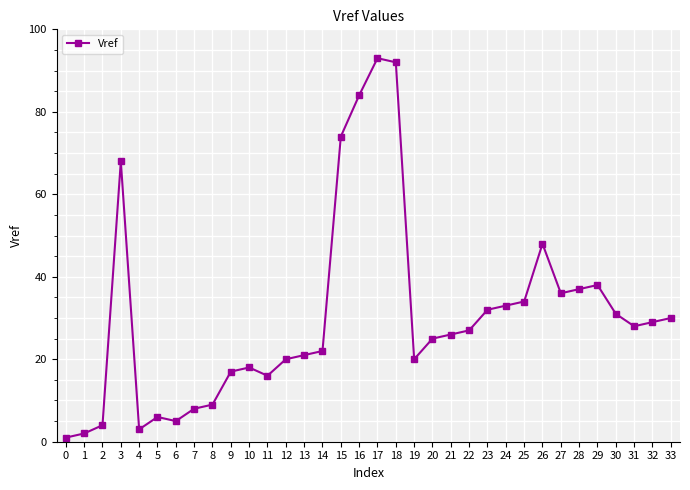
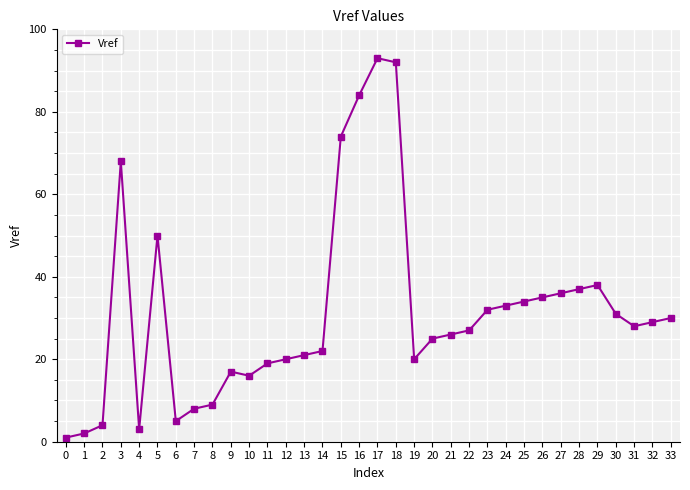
  {
    "0": 1,
    "1": 2,
    "2": 4,
    "3": 68,
    "4": 3,
-   "5": 6,
+   "5": 50,
    "6": 5,
    "7": 8,
    "8": 9,
    "9": 17,
-   "10": 18,
-   "11": 16,
+   "10": 16,
+   "11": 19,
    "12": 20,
    "13": 21,
    "14": 22,
    "15": 74,
    "16": 84,
    "17": 93,
    "18": 92,
    "19": 20,
    "20": 25,
    "21": 26,
    "22": 27,
    "23": 32,
    "24": 33,
    "25": 34,
-   "26": 48,
+   "26": 35,
    "27": 36,
    "28": 37,
    "29": 38,
    "30": 31,
    "31": 28,
    "32": 29,
    "33": 30
  }
